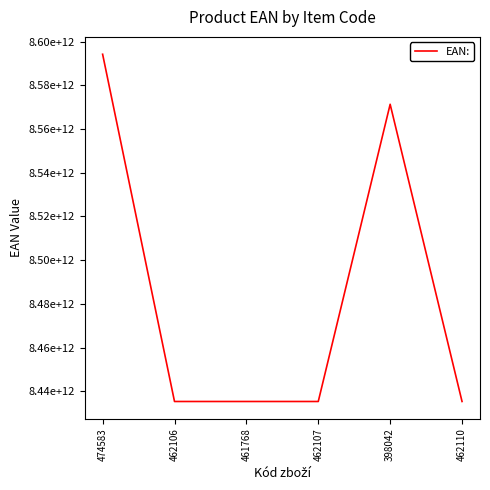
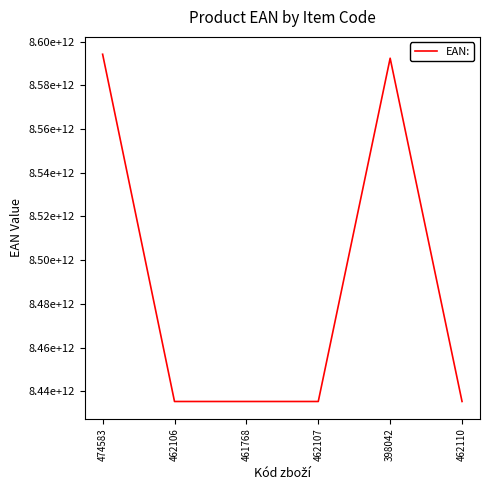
  {
    "474583": 8594000000000,
    "462106": 8435000000000,
    "461768": 8435000000000,
    "462107": 8435000000000,
-   "398042": 8571000000000,
+   "398042": 8592000000000,
    "462110": 8435000000000
  }
